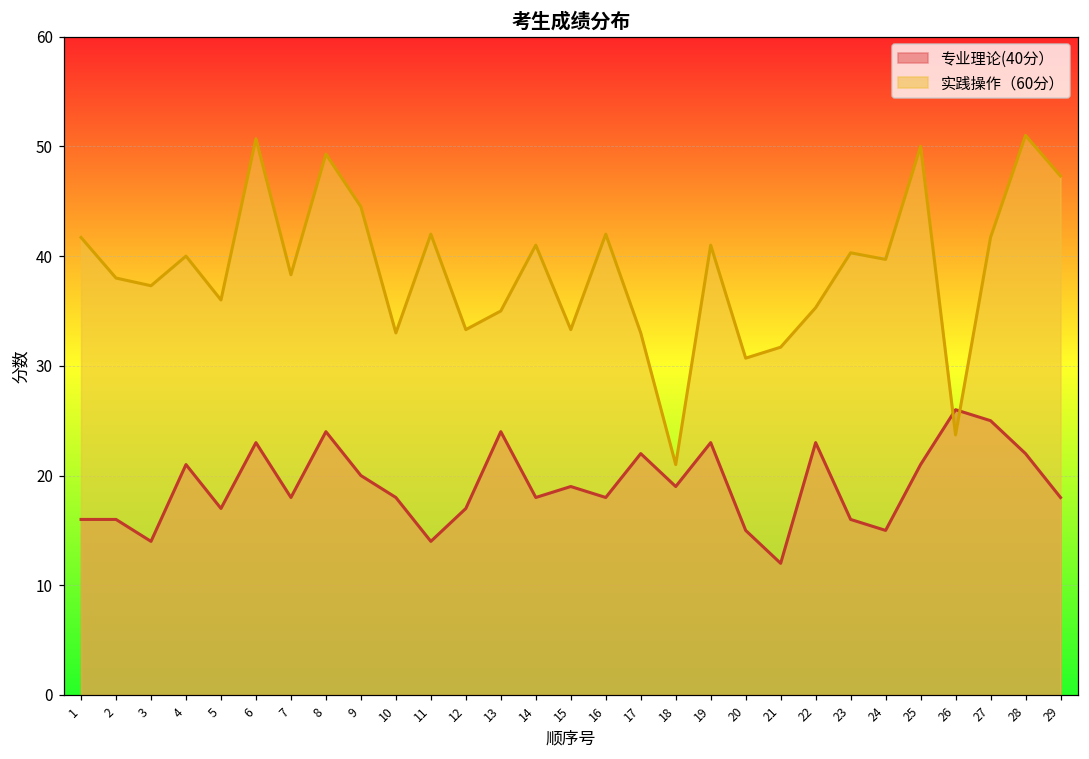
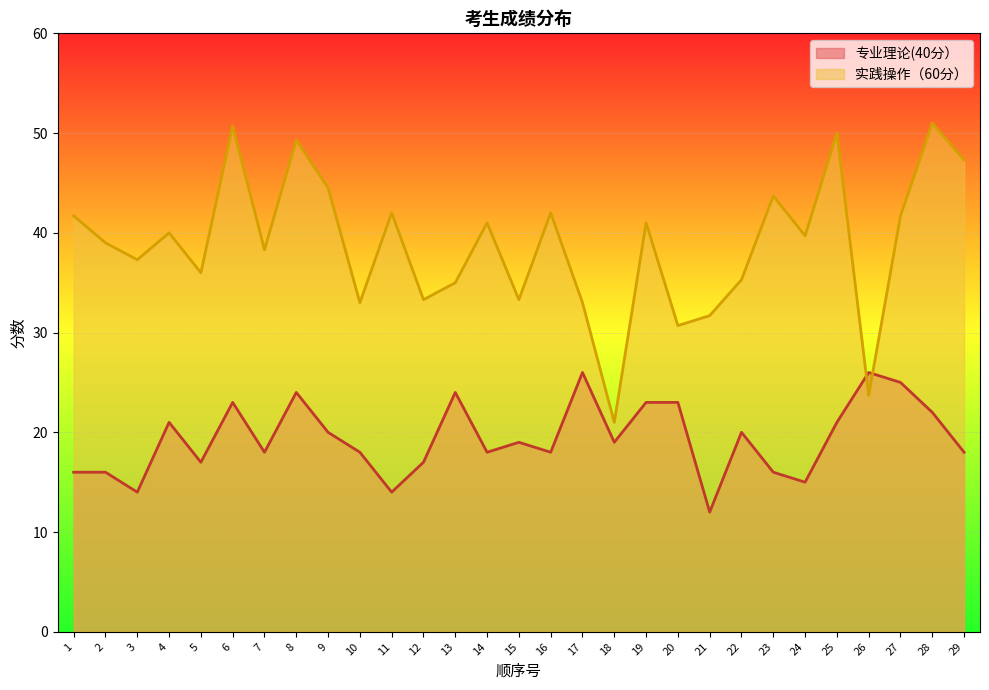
  {
    "专业理论(40分）": {
      "1": 16,
      "2": 16,
      "3": 14,
      "4": 21,
      "5": 17,
      "6": 23,
      "7": 18,
      "8": 24,
      "9": 20,
      "10": 18,
      "11": 14,
      "12": 17,
      "13": 24,
      "14": 18,
      "15": 19,
      "16": 18,
-     "17": 22,
+     "17": 26,
      "18": 19,
      "19": 23,
-     "20": 15,
+     "20": 23,
      "21": 12,
-     "22": 23,
+     "22": 20,
      "23": 16,
      "24": 15,
      "25": 21,
      "26": 26,
      "27": 25,
      "28": 22,
      "29": 18
    },
    "实践操作（60分）": {
      "1": 42,
-     "2": 38,
+     "2": 39,
      "3": 37,
      "4": 40,
      "5": 36,
      "6": 51,
      "7": 38,
      "8": 49,
      "9": 45,
      "10": 33,
      "11": 42,
      "12": 33,
      "13": 35,
      "14": 41,
      "15": 33,
      "16": 42,
      "17": 33,
      "18": 21,
      "19": 41,
      "20": 31,
      "21": 32,
      "22": 35,
-     "23": 40,
+     "23": 44,
      "24": 40,
      "25": 50,
      "26": 24,
      "27": 42,
      "28": 51,
      "29": 47
    }
  }
